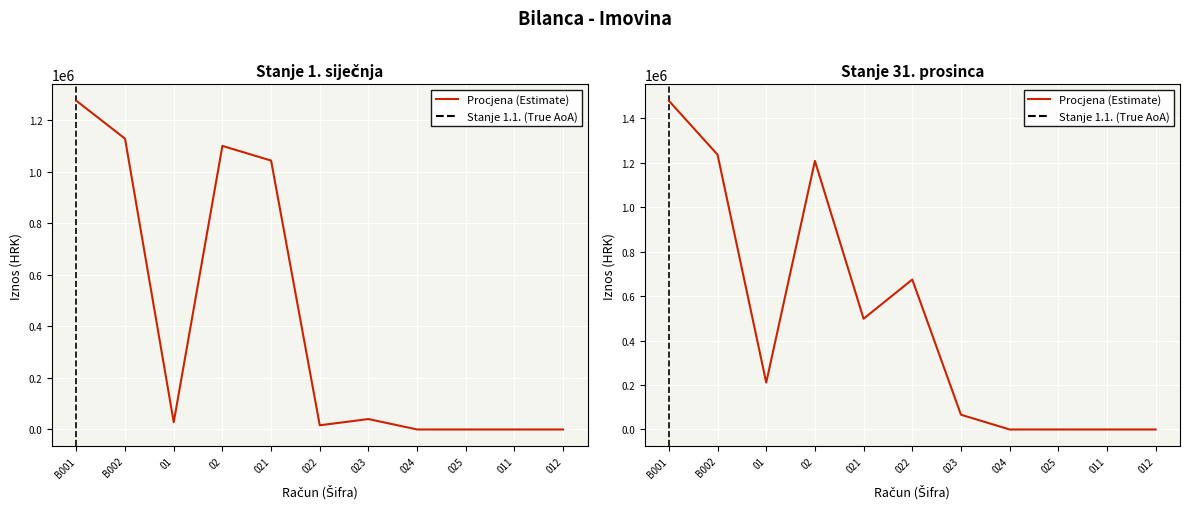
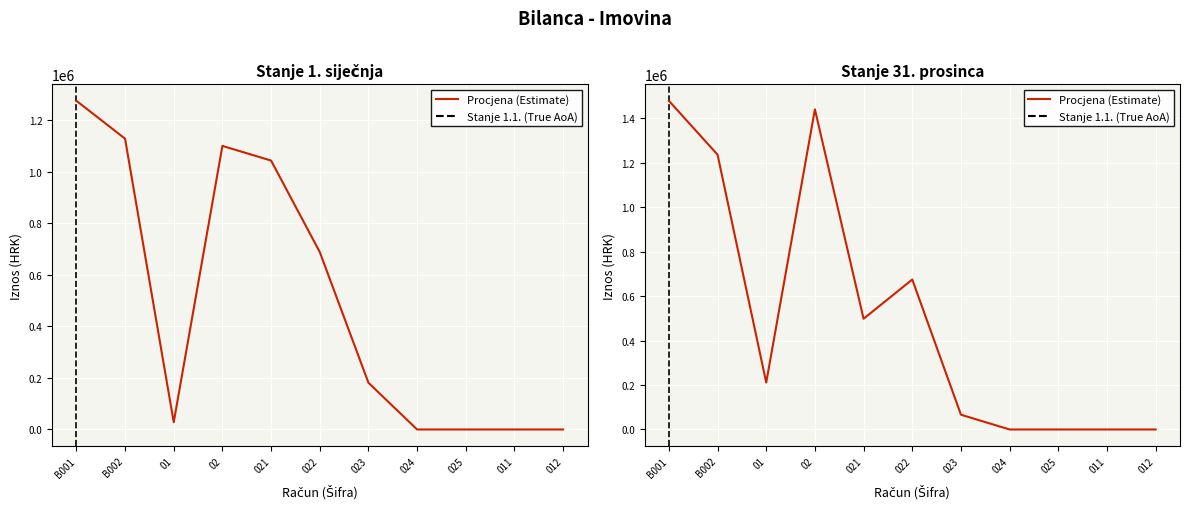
  {
    "Stanje 1. siječnja": {
      "B001": 1280000,
      "B002": 1130000,
      "01": 30000,
      "02": 1100000,
      "021": 1040000,
-     "022": 20000,
-     "023": 40000,
+     "022": 690000,
+     "023": 180000,
      "024": 0,
      "025": 0,
      "011": 0,
      "012": 0
    },
    "Stanje 31. prosinca": {
      "B001": 1480000,
      "B002": 1240000,
      "01": 210000,
-     "02": 1210000,
+     "02": 1440000,
      "021": 500000,
      "022": 670000,
      "023": 70000,
      "024": 0,
      "025": 0,
      "011": 0,
      "012": 0
    }
  }
